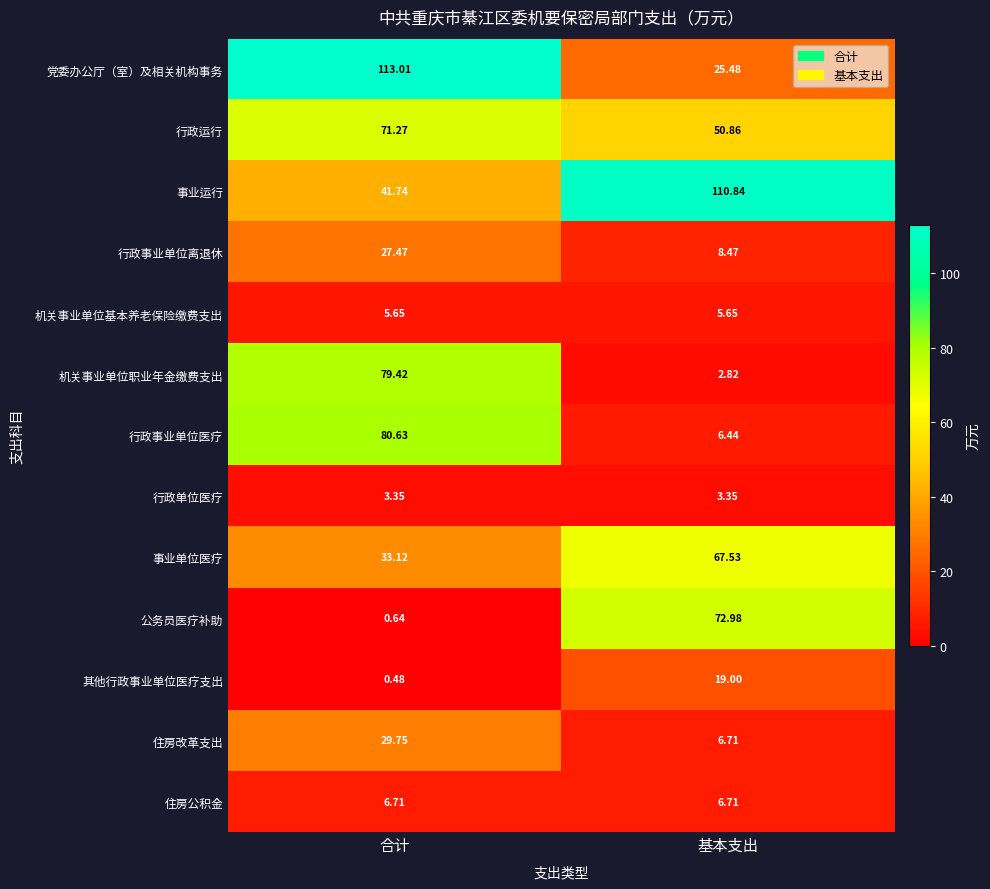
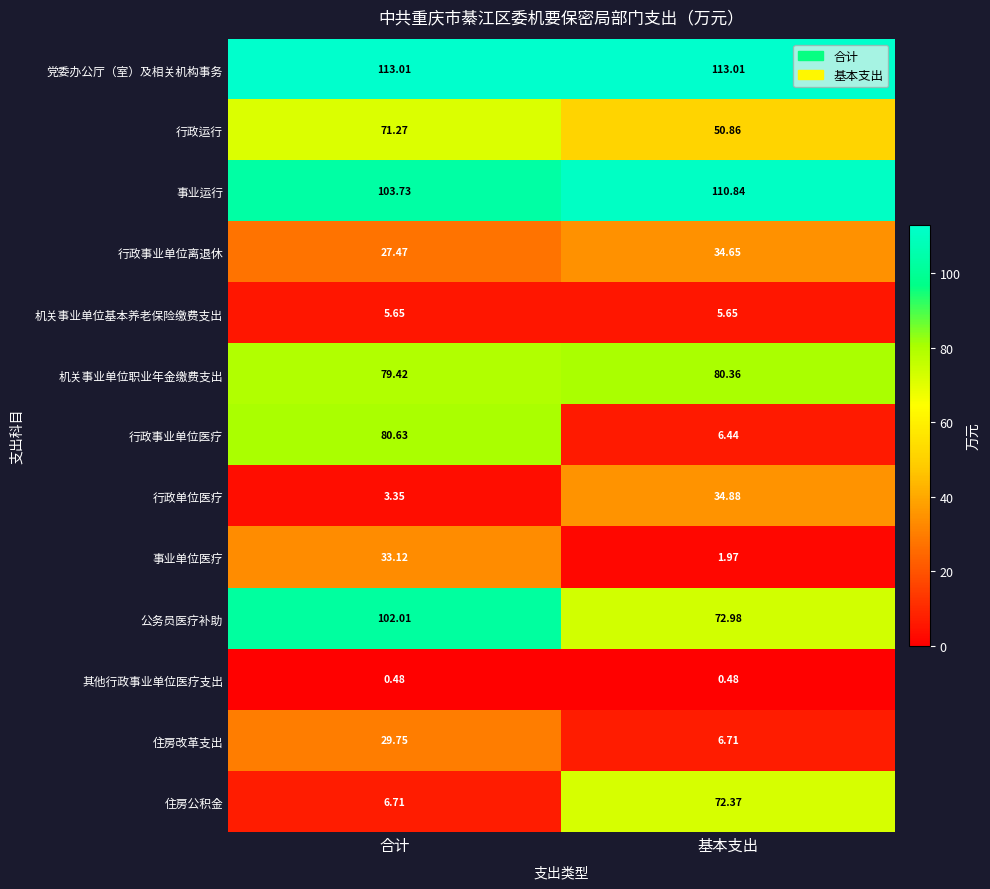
  {
    "党委办公厅（室）及相关机构事务": {
      "合计": 113.01,
-     "基本支出": 25.48
+     "基本支出": 113.01
    },
    "行政运行": {
      "合计": 71.27,
      "基本支出": 50.86
    },
    "事业运行": {
-     "合计": 41.74,
+     "合计": 103.73,
      "基本支出": 110.84
    },
    "行政事业单位离退休": {
      "合计": 27.47,
-     "基本支出": 8.47
+     "基本支出": 34.65
    },
    "机关事业单位基本养老保险缴费支出": {
      "合计": 5.65,
      "基本支出": 5.65
    },
    "机关事业单位职业年金缴费支出": {
      "合计": 79.42,
-     "基本支出": 2.82
+     "基本支出": 80.36
    },
    "行政事业单位医疗": {
      "合计": 80.63,
      "基本支出": 6.44
    },
    "行政单位医疗": {
      "合计": 3.35,
-     "基本支出": 3.35
+     "基本支出": 34.88
    },
    "事业单位医疗": {
      "合计": 33.12,
-     "基本支出": 67.53
+     "基本支出": 1.97
    },
    "公务员医疗补助": {
-     "合计": 0.64,
+     "合计": 102.01,
      "基本支出": 72.98
    },
    "其他行政事业单位医疗支出": {
      "合计": 0.48,
-     "基本支出": 19.00
+     "基本支出": 0.48
    },
    "住房改革支出": {
      "合计": 29.75,
      "基本支出": 6.71
    },
    "住房公积金": {
      "合计": 6.71,
-     "基本支出": 6.71
+     "基本支出": 72.37
    }
  }
